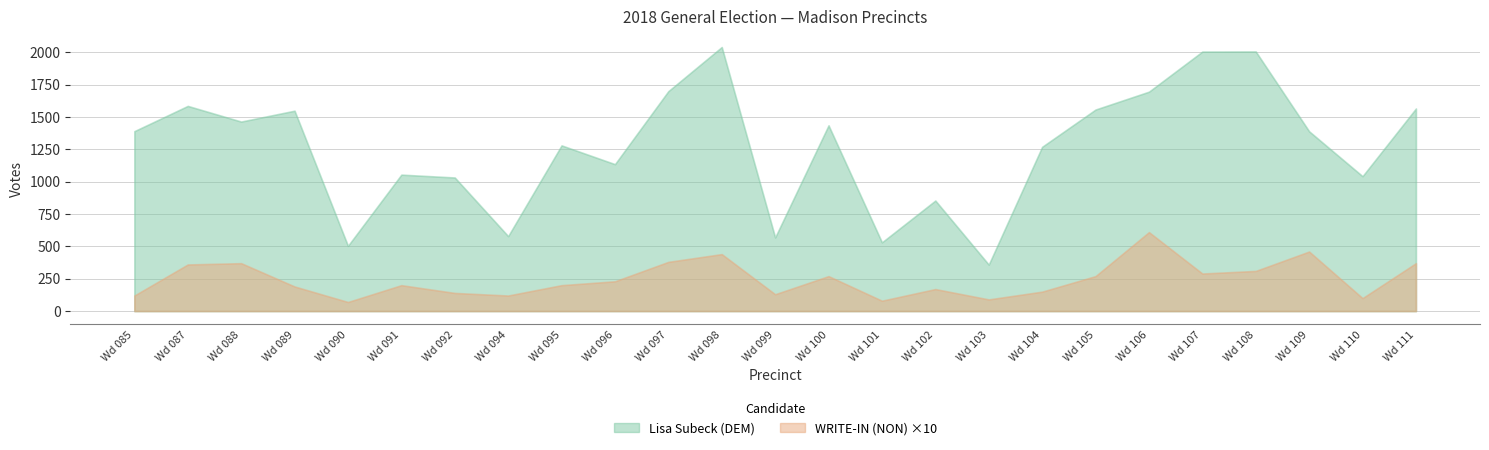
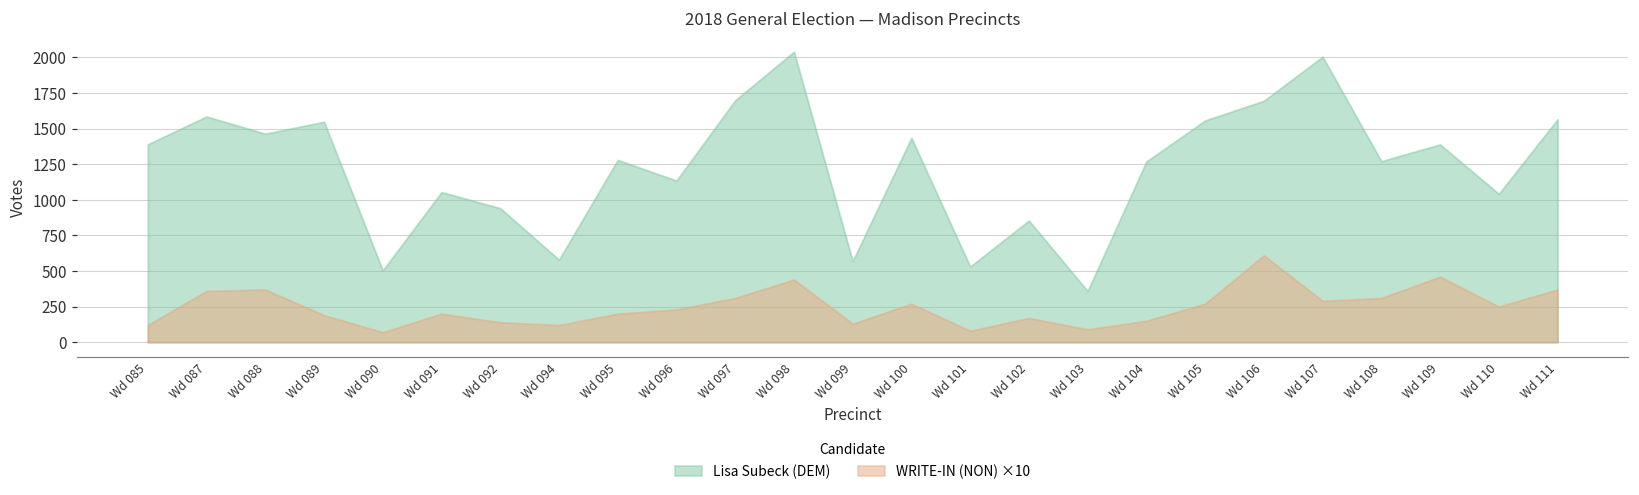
  {
    "Lisa Subeck (DEM)": {
      "Wd 085": 1390,
      "Wd 087": 1590,
      "Wd 088": 1460,
      "Wd 089": 1550,
      "Wd 090": 500,
      "Wd 091": 1050,
-     "Wd 092": 1030,
+     "Wd 092": 940,
      "Wd 094": 580,
      "Wd 095": 1280,
      "Wd 096": 1140,
      "Wd 097": 1700,
      "Wd 098": 2040,
      "Wd 099": 570,
      "Wd 100": 1440,
      "Wd 101": 530,
      "Wd 102": 850,
      "Wd 103": 360,
      "Wd 104": 1270,
      "Wd 105": 1560,
      "Wd 106": 1700,
      "Wd 107": 2010,
-     "Wd 108": 2010,
+     "Wd 108": 1270,
      "Wd 109": 1390,
      "Wd 110": 1040,
      "Wd 111": 1570
    },
    "WRITE-IN (NON) ×10": {
      "Wd 085": 120,
      "Wd 087": 360,
      "Wd 088": 370,
      "Wd 089": 190,
      "Wd 090": 70,
      "Wd 091": 200,
      "Wd 092": 140,
      "Wd 094": 120,
      "Wd 095": 200,
      "Wd 096": 230,
-     "Wd 097": 380,
+     "Wd 097": 310,
      "Wd 098": 440,
      "Wd 099": 130,
      "Wd 100": 270,
      "Wd 101": 80,
      "Wd 102": 170,
      "Wd 103": 90,
      "Wd 104": 150,
      "Wd 105": 270,
      "Wd 106": 610,
      "Wd 107": 290,
      "Wd 108": 310,
      "Wd 109": 460,
-     "Wd 110": 100,
+     "Wd 110": 250,
      "Wd 111": 370
    }
  }
